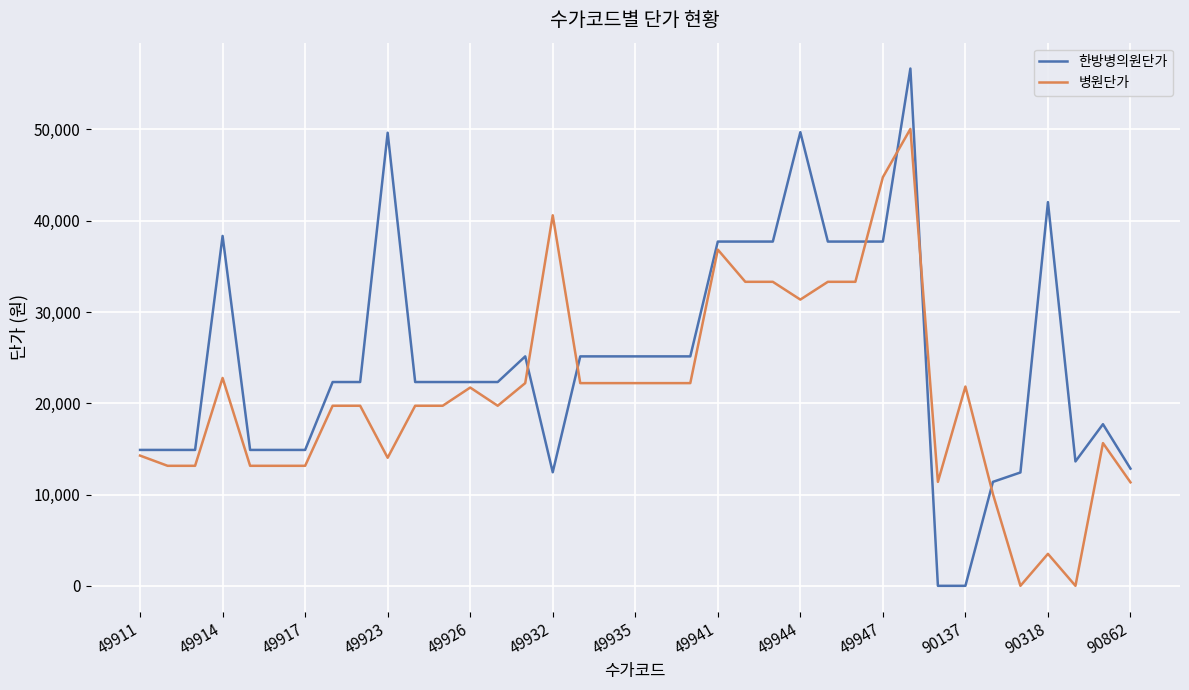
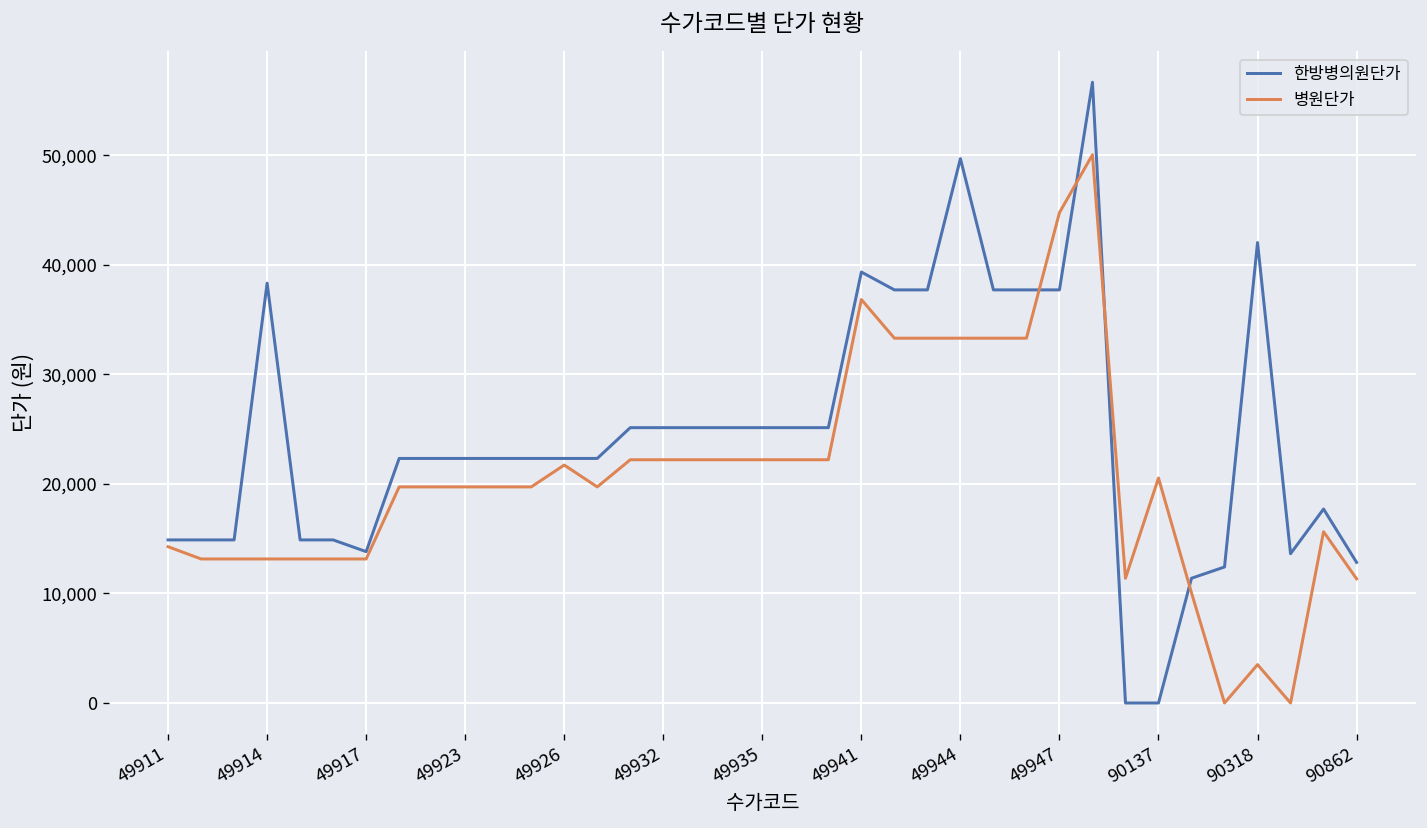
  {
    "한방병의원단가": {
      "49911": "15,000",
      "49914": "38,000",
-     "49917": "15,000",
-     "49923": "50,000",
+     "49917": "14,000",
+     "49923": "22,000",
      "49926": "22,000",
-     "49932": "12,000",
+     "49932": "25,000",
      "49935": "25,000",
-     "49941": "38,000",
+     "49941": "39,000",
      "49944": "50,000",
      "49947": "38,000",
      "90137": "0",
      "90318": "42,000",
      "90862": "13,000"
    },
    "병원단가": {
      "49911": "14,000",
-     "49914": "23,000",
+     "49914": "13,000",
      "49917": "13,000",
-     "49923": "14,000",
+     "49923": "20,000",
      "49926": "22,000",
-     "49932": "41,000",
+     "49932": "22,000",
      "49935": "22,000",
      "49941": "37,000",
-     "49944": "31,000",
+     "49944": "33,000",
      "49947": "45,000",
-     "90137": "22,000",
+     "90137": "21,000",
      "90318": "4,000",
      "90862": "11,000"
    }
  }
